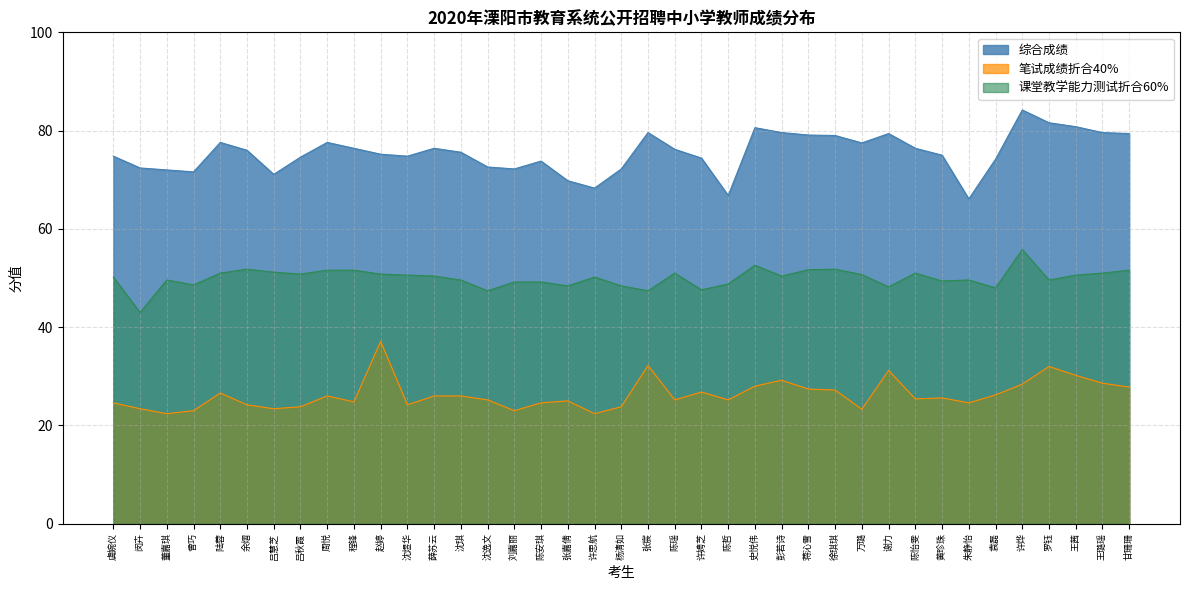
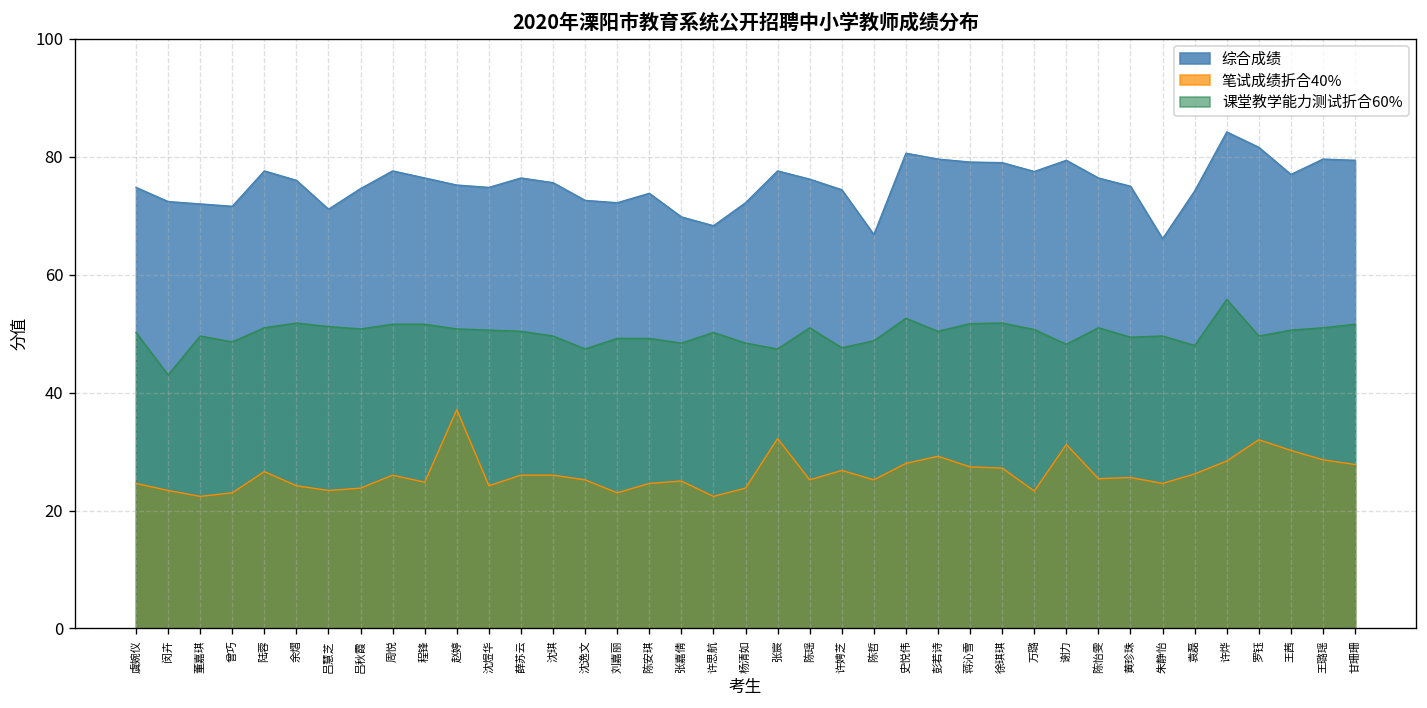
  {
    "综合成绩": {
      "虞婉仪": 75,
      "闵卉": 72,
      "董嘉琪": 72,
      "曾巧": 72,
      "陆蓉": 78,
      "余熠": 76,
      "吕慧芝": 71,
      "吕秋霞": 75,
      "周悦": 78,
      "程锋": 76,
      "赵婷": 75,
      "沈煜华": 75,
      "薛苏云": 76,
      "沈琪": 76,
      "沈逸文": 73,
      "刘嘉丽": 72,
      "陈安琪": 74,
      "张嘉倩": 70,
      "许思航": 68,
      "杨清如": 72,
-     "张宸": 80,
+     "张宸": 78,
      "陈瑶": 76,
      "许娉芝": 74,
      "陈哲": 67,
      "史悦伟": 81,
      "彭若诗": 80,
      "蒋沁雪": 79,
      "徐琪琪": 79,
      "万璐": 78,
      "谢力": 79,
      "陈怡雯": 76,
      "黄珍珠": 75,
      "朱静怡": 66,
      "袁磊": 74,
      "许烨": 84,
      "罗钰": 82,
-     "王茜": 81,
+     "王茜": 77,
      "王璐瑶": 80,
      "甘珊珊": 79
    },
    "笔试成绩折合40%": {
      "虞婉仪": 25,
      "闵卉": 23,
      "董嘉琪": 22,
      "曾巧": 23,
      "陆蓉": 27,
      "余熠": 24,
      "吕慧芝": 23,
      "吕秋霞": 24,
      "周悦": 26,
      "程锋": 25,
      "赵婷": 37,
      "沈煜华": 24,
      "薛苏云": 26,
      "沈琪": 26,
      "沈逸文": 25,
      "刘嘉丽": 23,
      "陈安琪": 25,
      "张嘉倩": 25,
      "许思航": 22,
      "杨清如": 24,
      "张宸": 32,
      "陈瑶": 25,
      "许娉芝": 27,
      "陈哲": 25,
      "史悦伟": 28,
      "彭若诗": 29,
      "蒋沁雪": 27,
      "徐琪琪": 27,
      "万璐": 23,
      "谢力": 31,
      "陈怡雯": 25,
      "黄珍珠": 26,
      "朱静怡": 25,
      "袁磊": 26,
      "许烨": 28,
      "罗钰": 32,
      "王茜": 30,
      "王璐瑶": 29,
      "甘珊珊": 28
    },
    "课堂教学能力测试折合60%": {
      "虞婉仪": 50,
      "闵卉": 43,
      "董嘉琪": 50,
      "曾巧": 49,
      "陆蓉": 51,
      "余熠": 52,
      "吕慧芝": 51,
      "吕秋霞": 51,
      "周悦": 52,
      "程锋": 52,
      "赵婷": 51,
      "沈煜华": 51,
      "薛苏云": 50,
      "沈琪": 50,
      "沈逸文": 47,
      "刘嘉丽": 49,
      "陈安琪": 49,
      "张嘉倩": 48,
      "许思航": 50,
      "杨清如": 48,
      "张宸": 47,
      "陈瑶": 51,
      "许娉芝": 48,
      "陈哲": 49,
      "史悦伟": 53,
      "彭若诗": 50,
      "蒋沁雪": 52,
      "徐琪琪": 52,
      "万璐": 51,
      "谢力": 48,
      "陈怡雯": 51,
      "黄珍珠": 49,
      "朱静怡": 50,
      "袁磊": 48,
      "许烨": 56,
      "罗钰": 50,
      "王茜": 51,
      "王璐瑶": 51,
      "甘珊珊": 52
    }
  }
